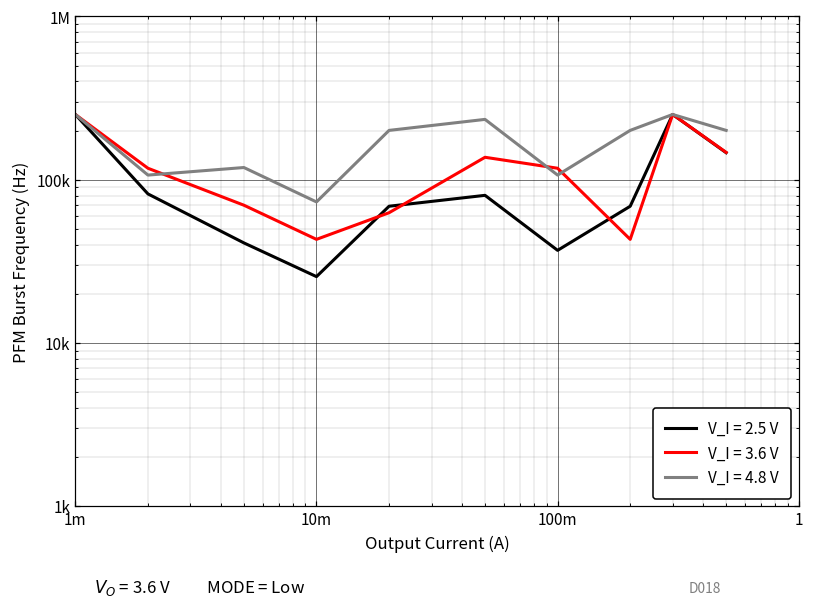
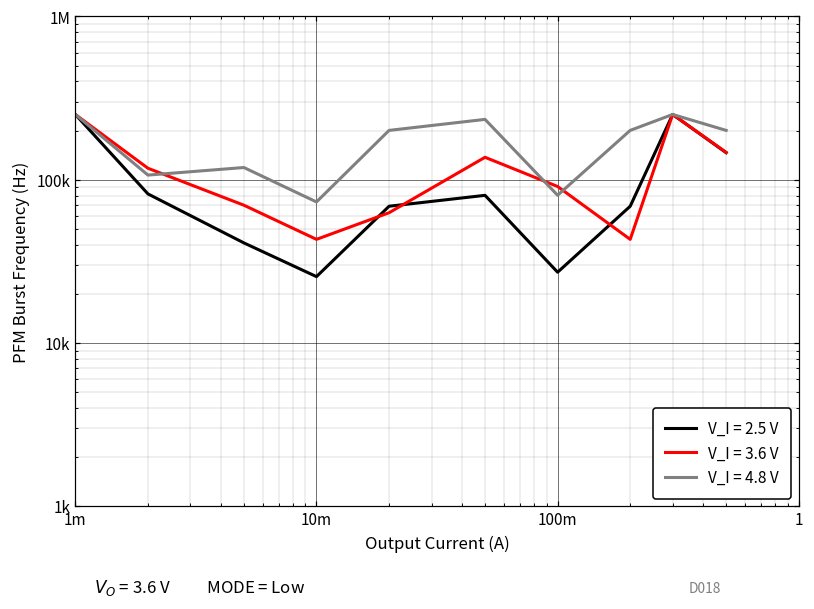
  {
    "V_I = 2.5 V": {
      "10m": 26000,
-     "100m": 37000
+     "100m": 27000
    },
    "V_I = 3.6 V": {
      "10m": 43000,
-     "100m": 120000
+     "100m": 90000
    },
    "V_I = 4.8 V": {
      "10m": 70000,
-     "100m": 110000
+     "100m": 80000
    }
  }
